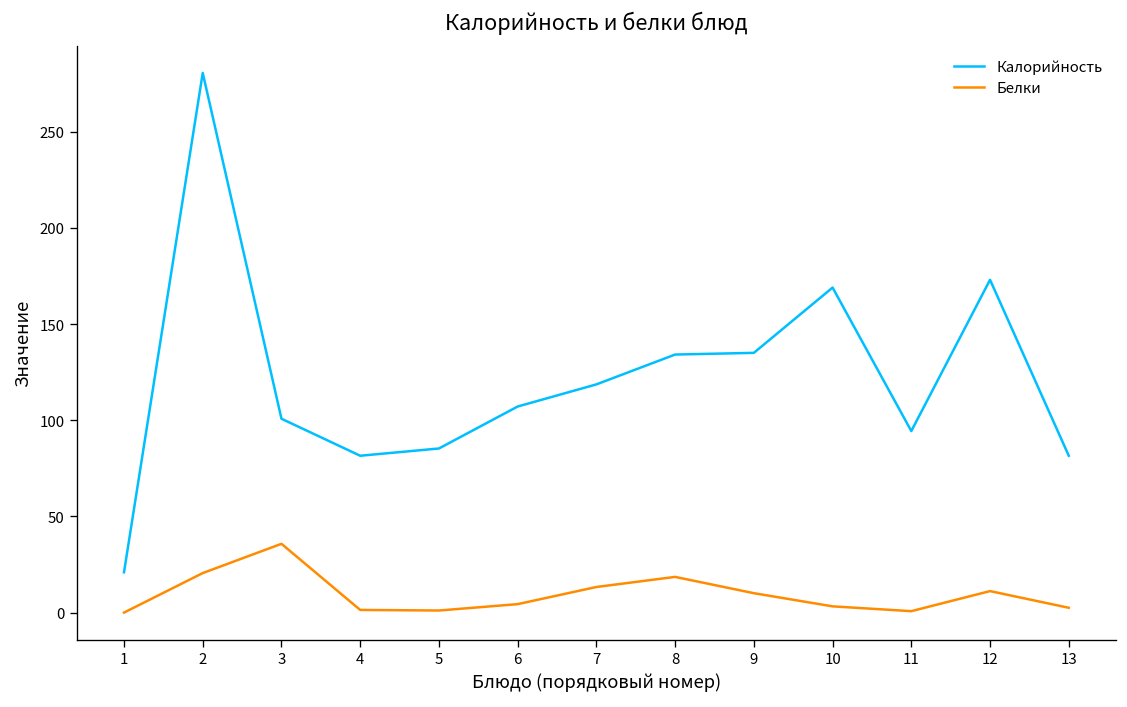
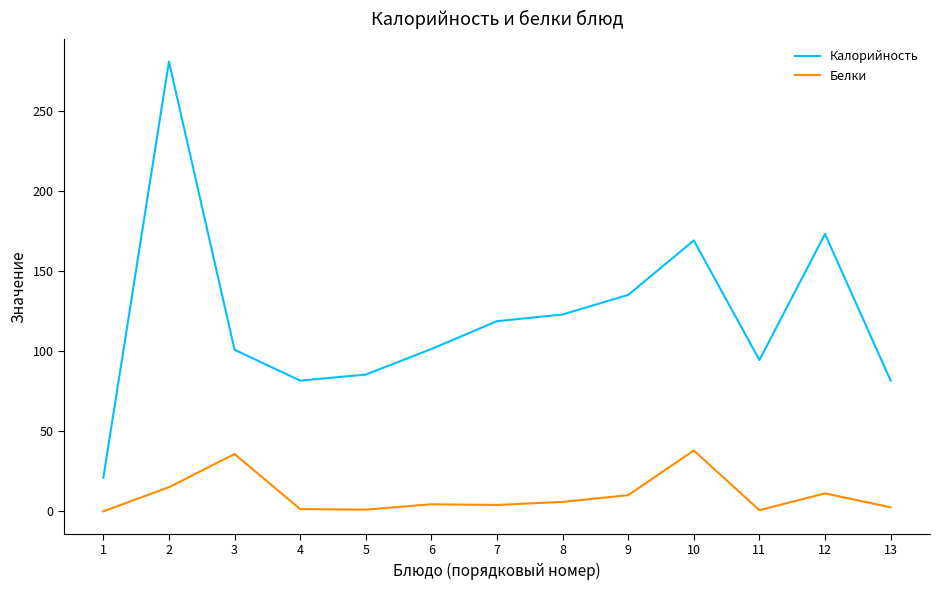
  {
    "Калорийность": {
      "1": 21,
      "2": 281,
      "3": 101,
      "4": 82,
      "5": 85,
-     "6": 107,
+     "6": 101,
      "7": 119,
-     "8": 134,
+     "8": 123,
      "9": 135,
      "10": 169,
      "11": 94,
      "12": 173,
      "13": 82
    },
    "Белки": {
      "1": 0,
-     "2": 21,
+     "2": 15,
      "3": 36,
      "4": 1,
      "5": 1,
      "6": 4,
-     "7": 13,
-     "8": 19,
+     "7": 4,
+     "8": 6,
      "9": 10,
-     "10": 3,
+     "10": 38,
      "11": 1,
      "12": 11,
      "13": 3
    }
  }
